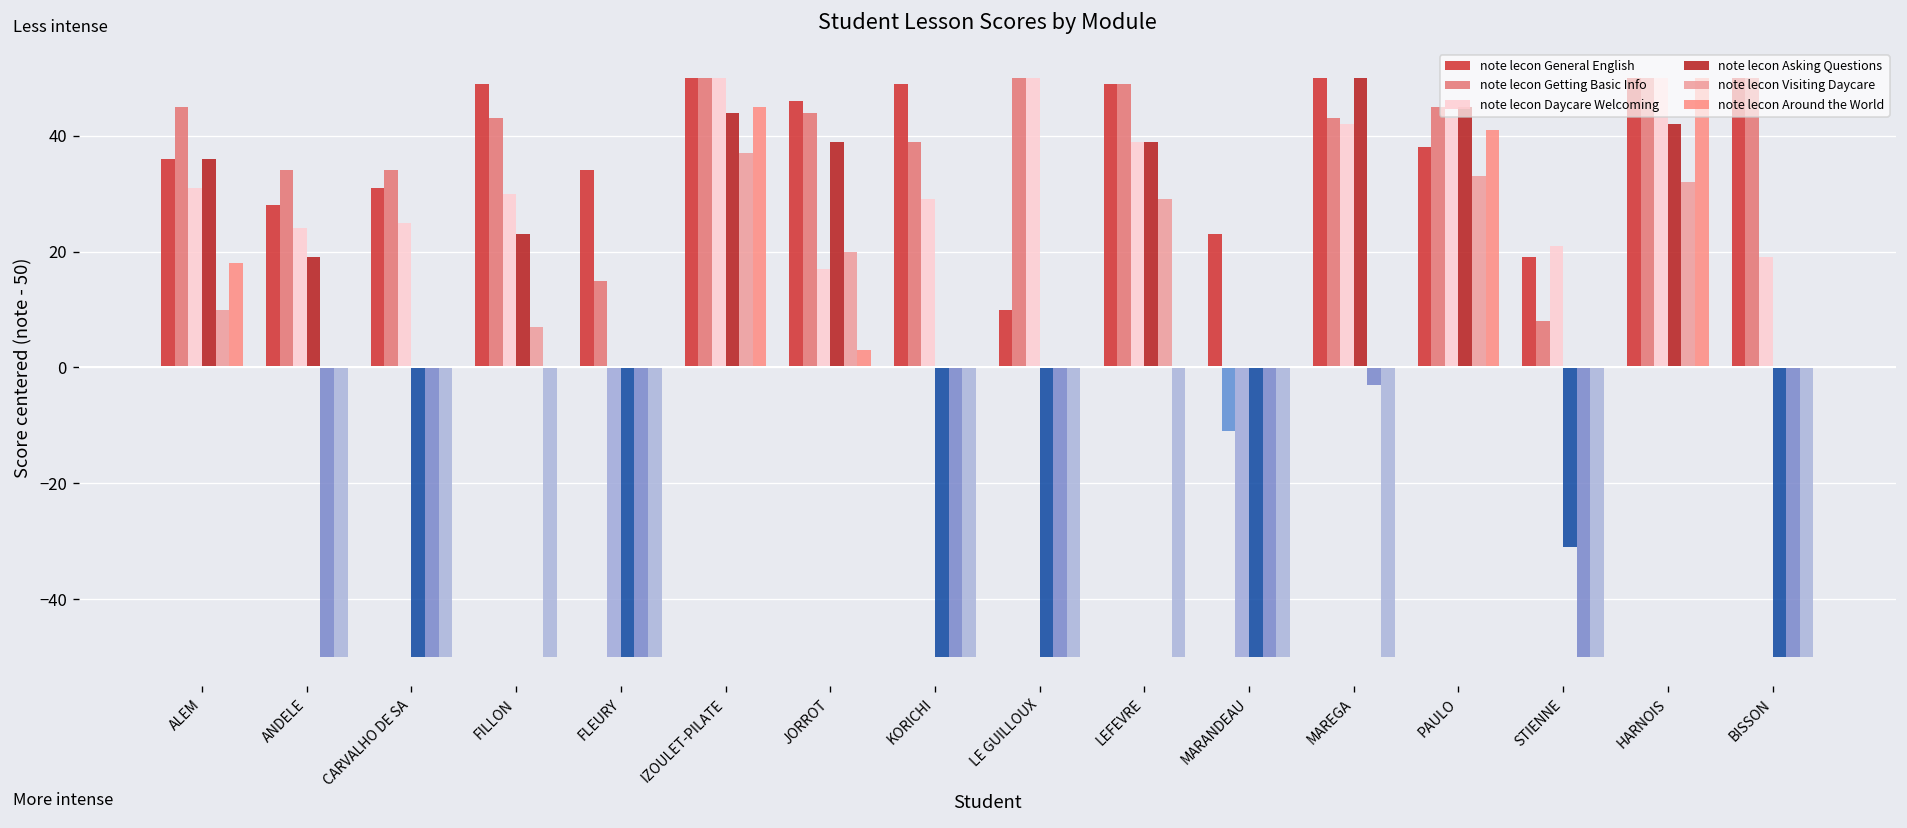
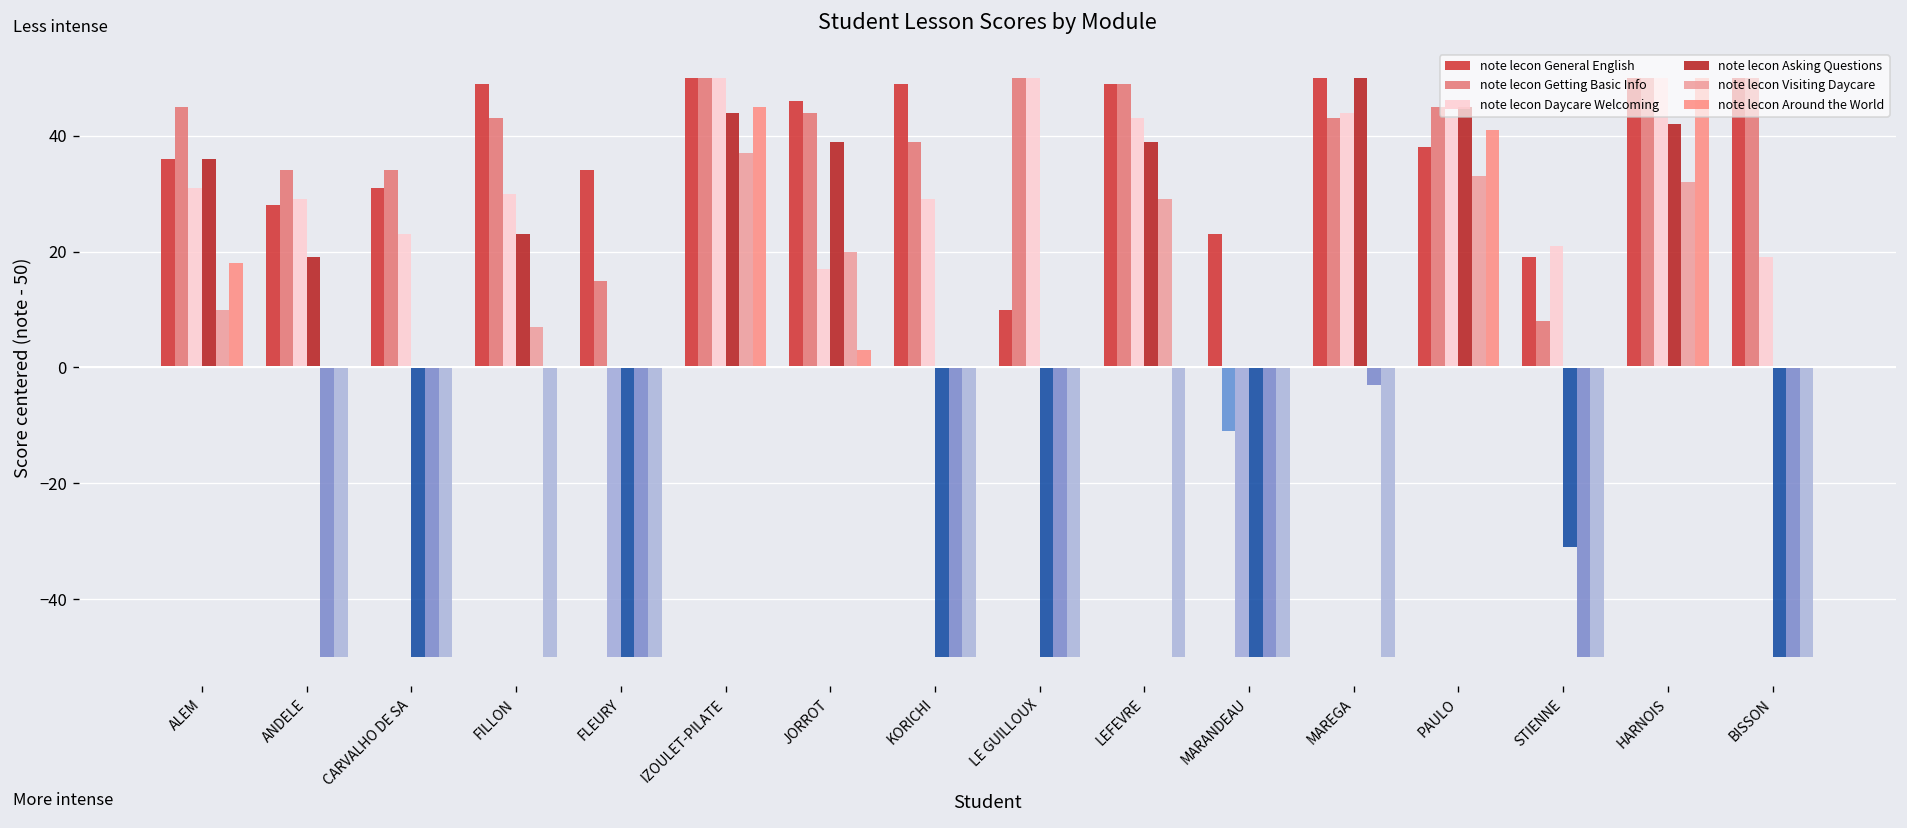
  {
    "note lecon Daycare Welcoming": {
      "ALEM": 31,
-     "ANDELE": 24,
-     "CARVALHO DE SA": 25,
+     "ANDELE": 29,
+     "CARVALHO DE SA": 23,
      "FILLON": 30,
      "FLEURY": -50,
      "IZOULET-PILATE": 50,
      "JORROT": 17,
      "KORICHI": 29,
      "LE GUILLOUX": 50,
-     "LEFEVRE": 39,
+     "LEFEVRE": 43,
      "MARANDEAU": -50,
-     "MAREGA": 42,
+     "MAREGA": 44,
      "PAULO": 43,
      "STIENNE": 21,
      "BISSON": 19
    }
  }
